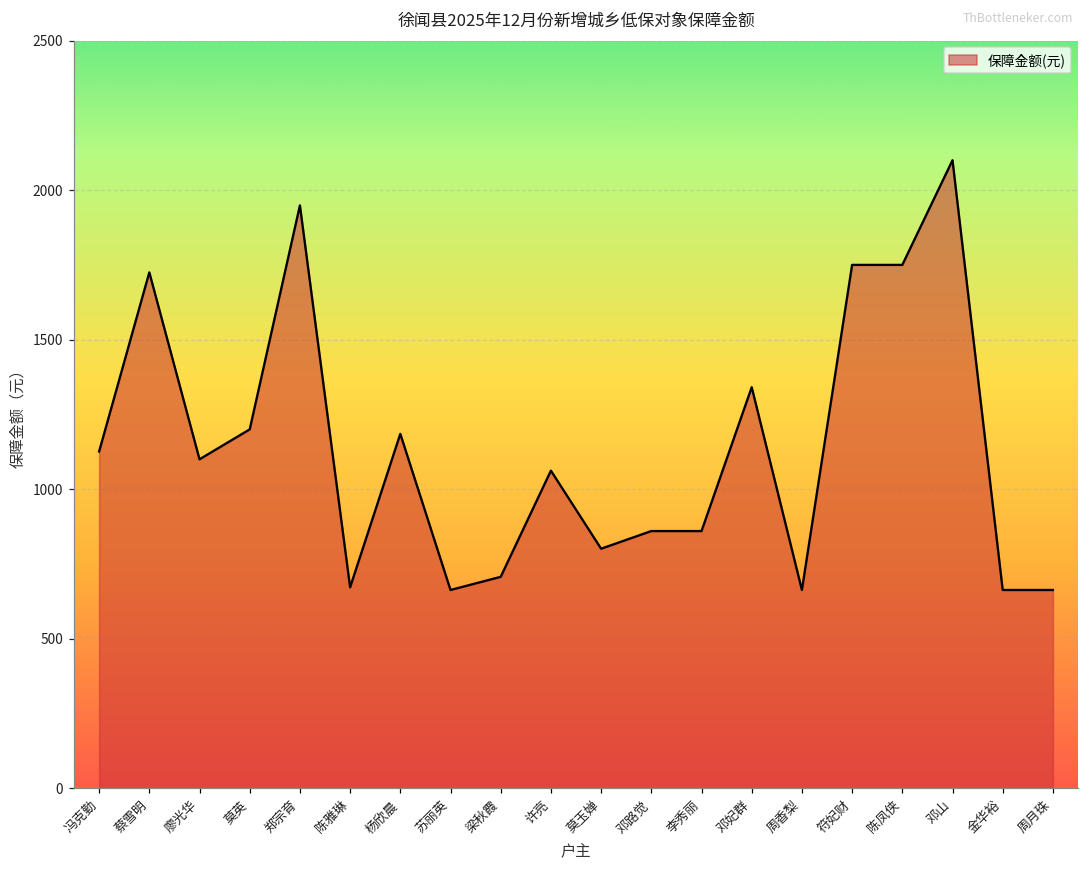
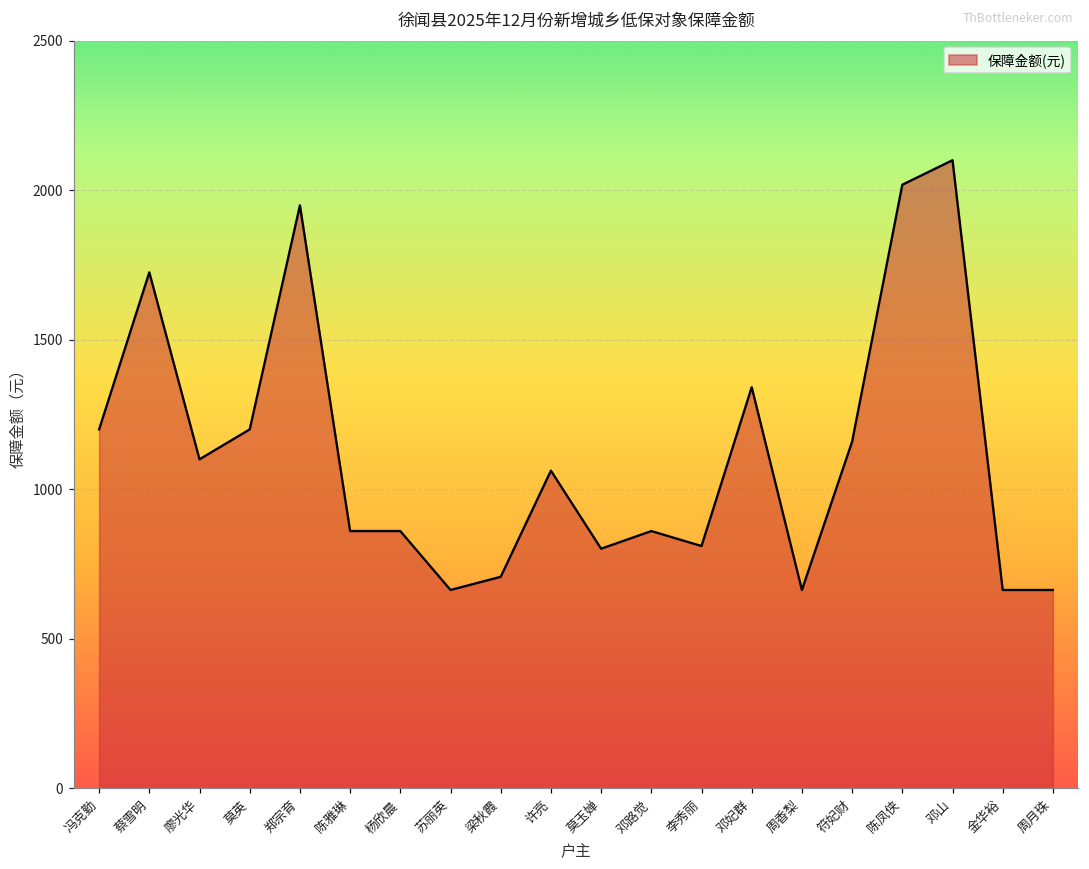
  {
-   "冯克勤": 1130,
+   "冯克勤": 1200,
    "蔡雪明": 1730,
    "廖光华": 1100,
    "莫英": 1200,
    "郑宗育": 1950,
-   "陈雅琳": 670,
-   "杨欣晨": 1190,
+   "陈雅琳": 860,
+   "杨欣晨": 860,
    "苏丽英": 660,
    "梁秋霞": 710,
    "许亮": 1060,
    "莫玉婵": 800,
    "邓路觉": 860,
-   "李秀丽": 860,
+   "李秀丽": 810,
    "邓妃群": 1340,
    "周香梨": 660,
-   "符妃财": 1750,
-   "陈凤侠": 1750,
+   "符妃财": 1160,
+   "陈凤侠": 2020,
    "邓山": 2100,
    "金华裕": 660,
    "周月珠": 660
  }
